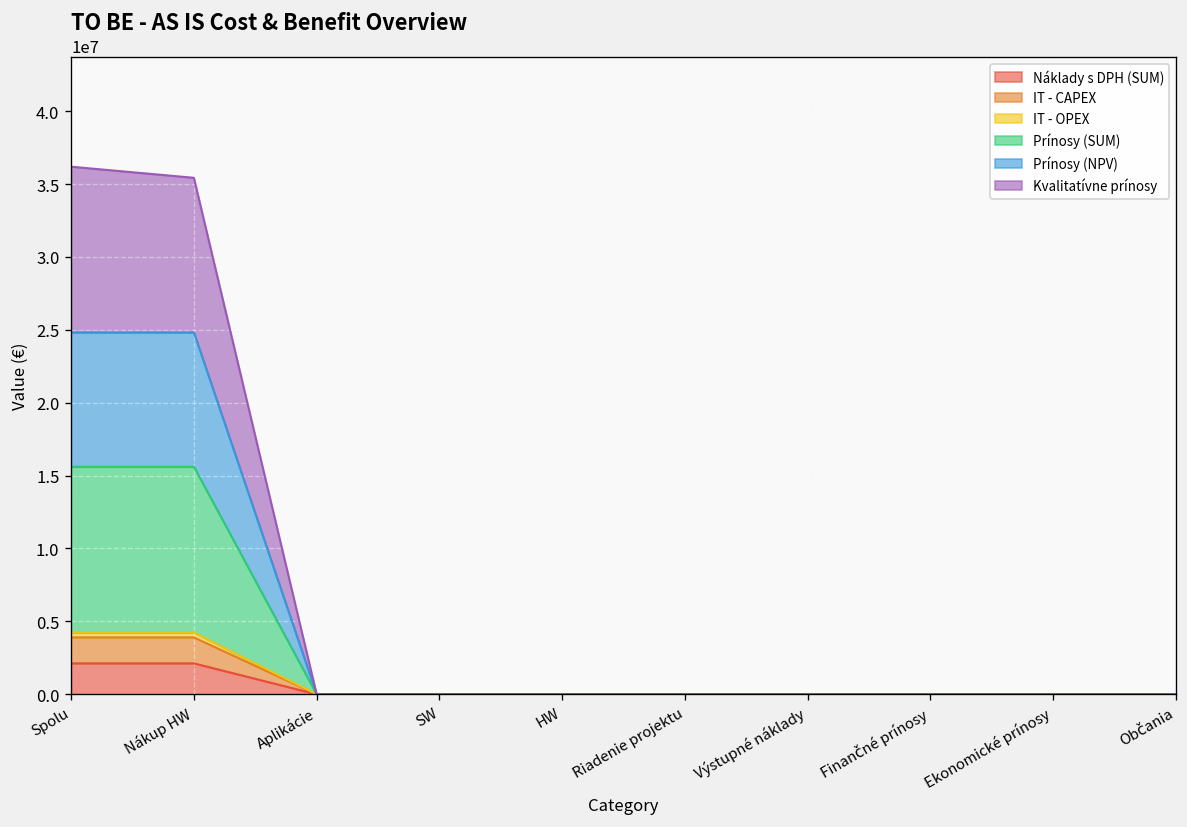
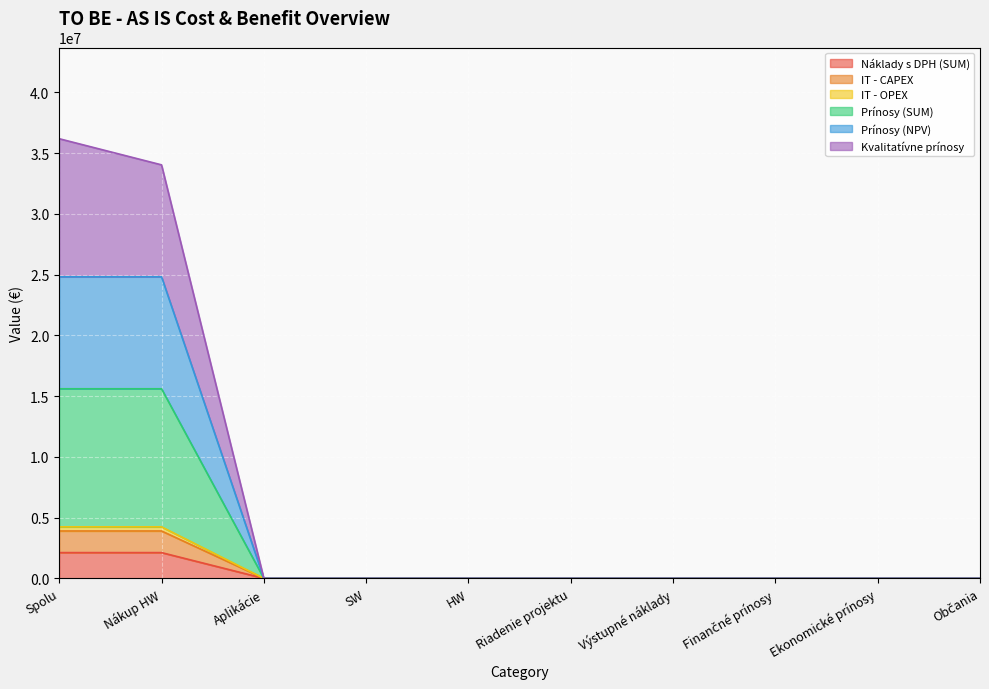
  {
    "IT - OPEX": {
      "Spolu": 300000,
      "Nákup HW": 300000
    },
    "Prínosy (SUM)": {
      "Spolu": 11400000,
      "Nákup HW": 11400000
    },
    "Prínosy (NPV)": {
      "Spolu": 9200000,
      "Nákup HW": 9200000
    },
    "Kvalitatívne prínosy": {
      "Spolu": 11400000,
-     "Nákup HW": 10600000
+     "Nákup HW": 9200000
    }
  }
